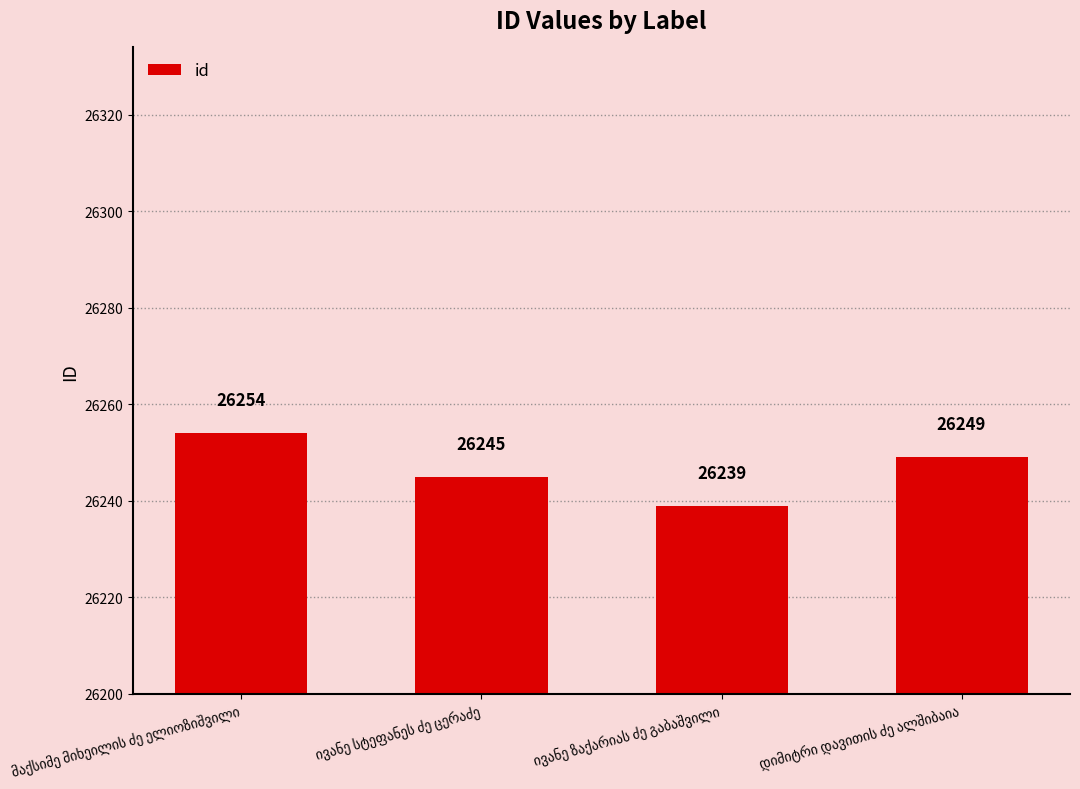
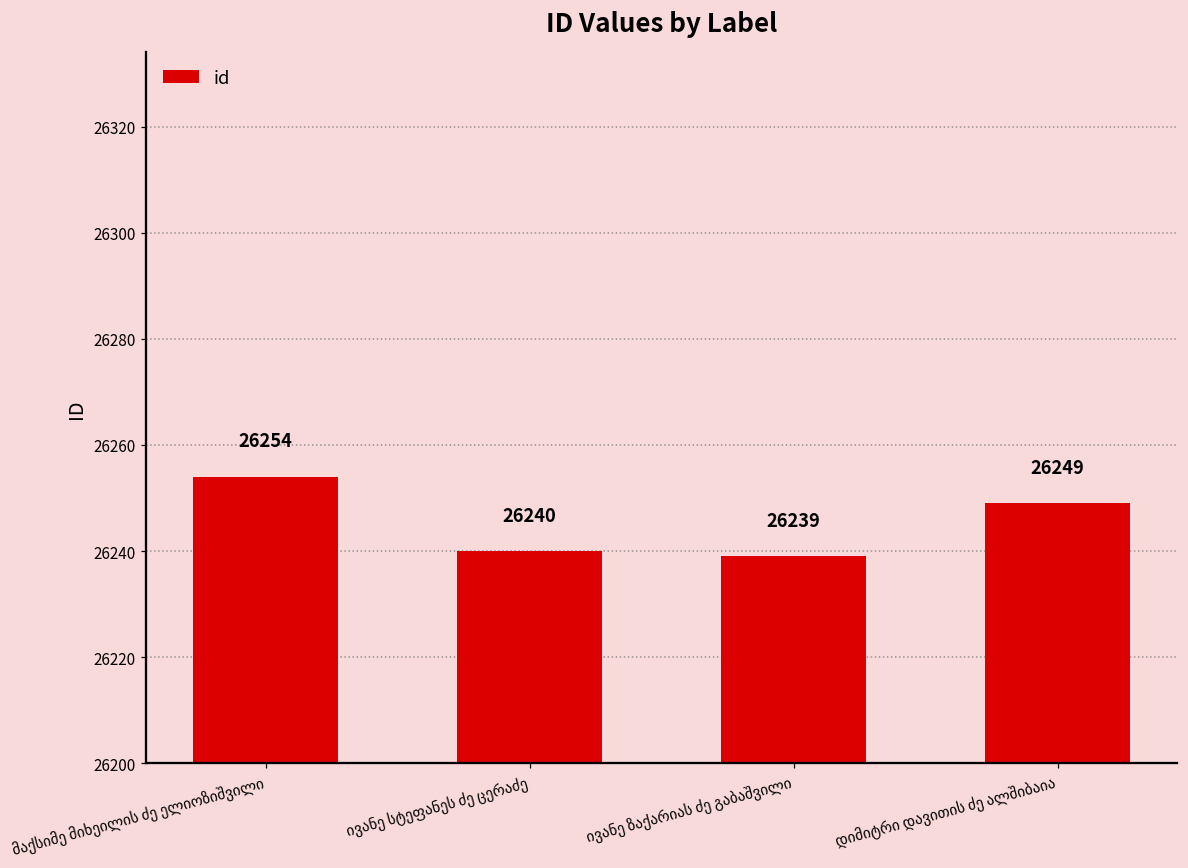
  {
    "მაქსიმე მიხეილის ძე ელიოზიშვილი": 26254,
-   "ივანე სტეფანეს ძე ცერაძე": 26245,
+   "ივანე სტეფანეს ძე ცერაძე": 26240,
    "ივანე ზაქარიას ძე გაბაშვილი": 26239,
    "დიმიტრი დავითის ძე ალშიბაია": 26249
  }
